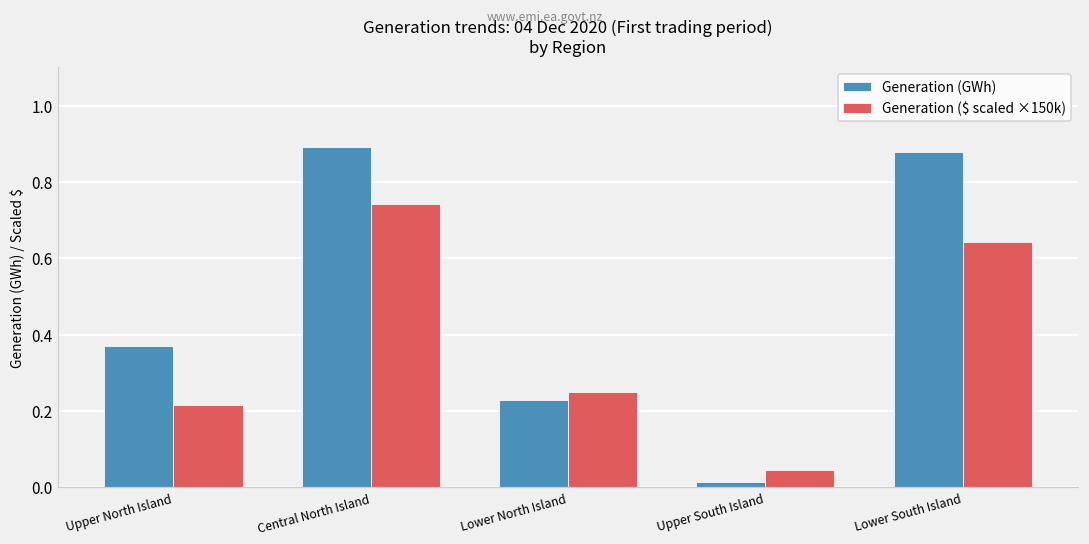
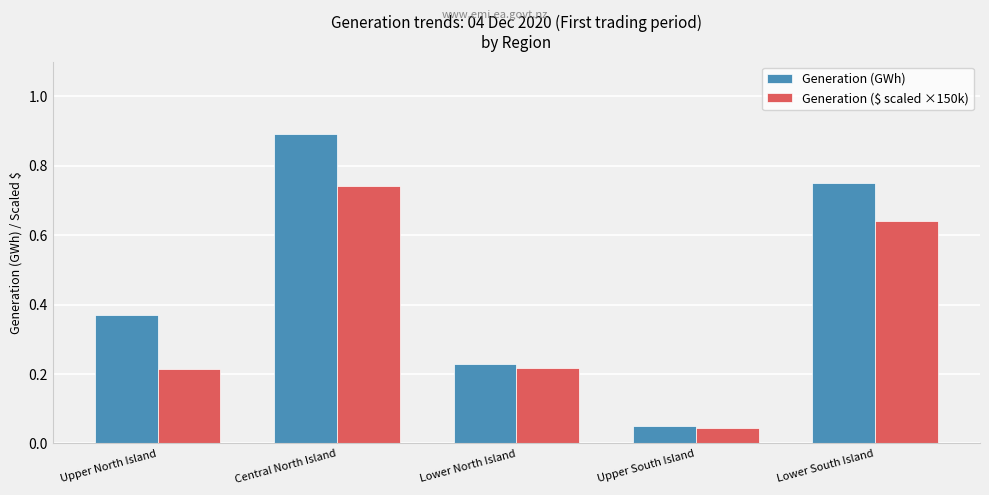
  {
    "Generation (GWh)": {
      "Upper North Island": 0.37,
      "Central North Island": 0.89,
      "Lower North Island": 0.23,
-     "Upper South Island": 0.01,
-     "Lower South Island": 0.88
+     "Upper South Island": 0.05,
+     "Lower South Island": 0.75
    },
    "Generation ($ scaled ×150k)": {
      "Upper North Island": 0.21,
      "Central North Island": 0.74,
-     "Lower North Island": 0.25,
+     "Lower North Island": 0.22,
      "Upper South Island": 0.04,
      "Lower South Island": 0.64
    }
  }
